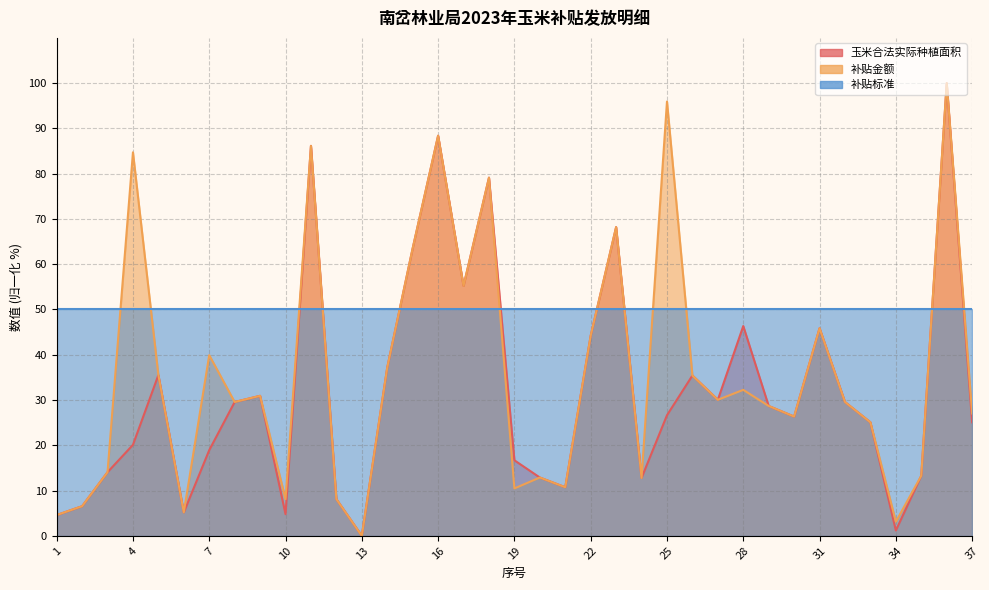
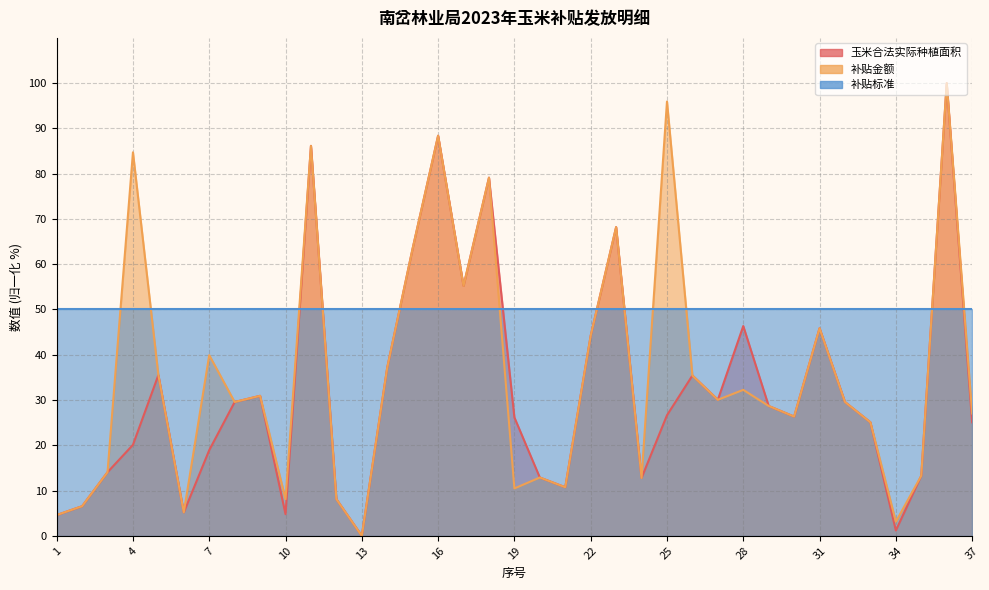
  {
    "玉米合法实际种植面积": {
      "4": 20,
      "7": 19,
      "10": 5,
-     "19": 17,
+     "19": 26,
      "25": 27,
      "28": 46,
      "34": 1,
      "37": 25
    },
    "补贴金额": {
      "4": 85,
      "7": 40,
      "10": 8,
      "19": 10,
      "25": 96,
      "28": 32,
      "34": 3,
      "37": 27
    },
    "补贴标准": {
      "1": 50,
      "4": 50,
      "7": 50,
      "10": 50,
      "13": 50,
      "16": 50,
      "19": 50,
      "22": 50,
      "25": 50,
      "28": 50,
      "31": 50,
      "34": 50,
      "37": 50
    }
  }
